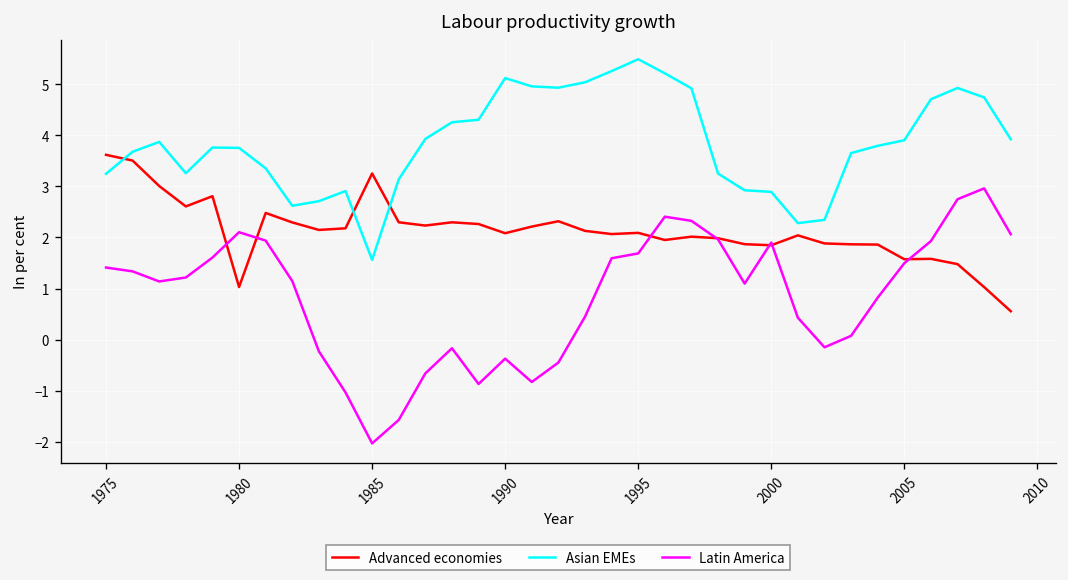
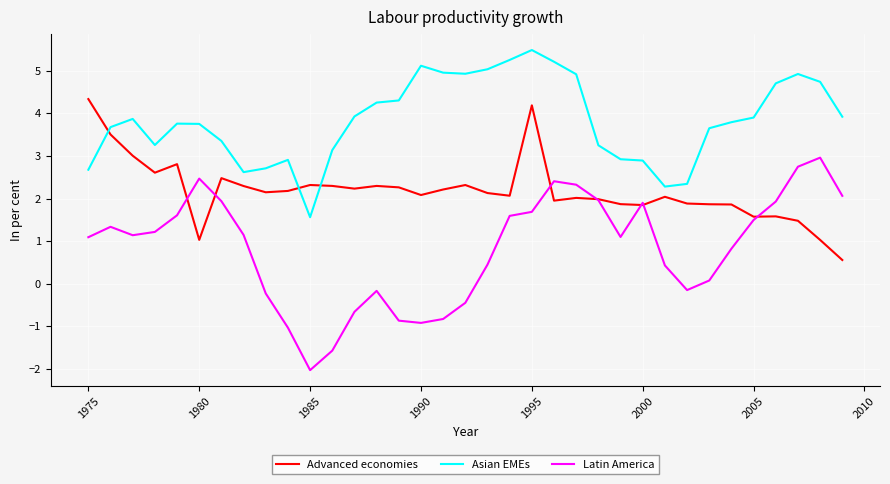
  {
    "Advanced economies": {
-     "1975": 3.6,
+     "1975": 4.3,
      "1980": 1.0,
-     "1985": 3.3,
+     "1985": 2.3,
      "1990": 2.1,
-     "1995": 2.1,
+     "1995": 4.2,
      "2005": 1.6
    },
    "Asian EMEs": {
-     "1975": 3.2,
+     "1975": 2.7,
      "1980": 3.8,
      "1985": 1.6,
      "1990": 5.1,
      "1995": 5.5,
      "2000": 2.9,
      "2005": 3.9
    },
    "Latin America": {
-     "1975": 1.4,
-     "1980": 2.1,
+     "1975": 1.1,
+     "1980": 2.5,
      "1985": -2.0,
-     "1990": -0.4,
+     "1990": -0.9,
      "1995": 1.7,
      "2005": 1.5
    }
  }
